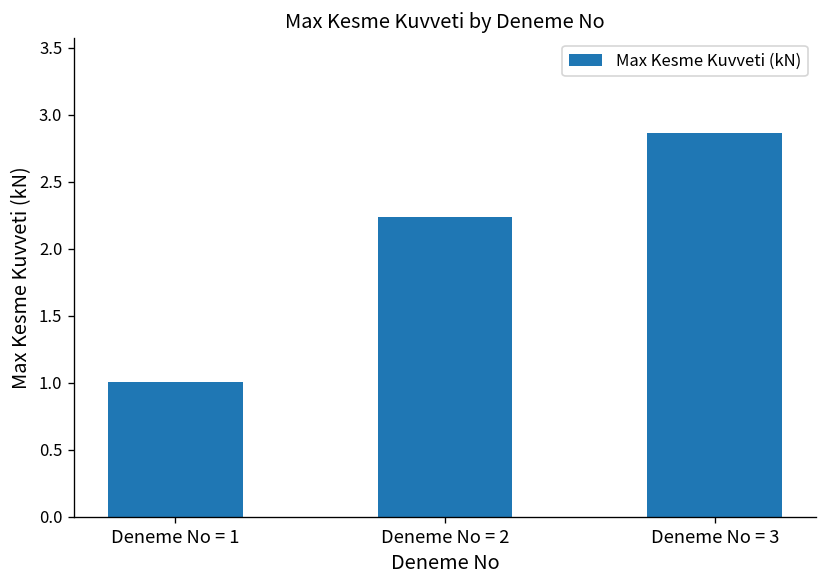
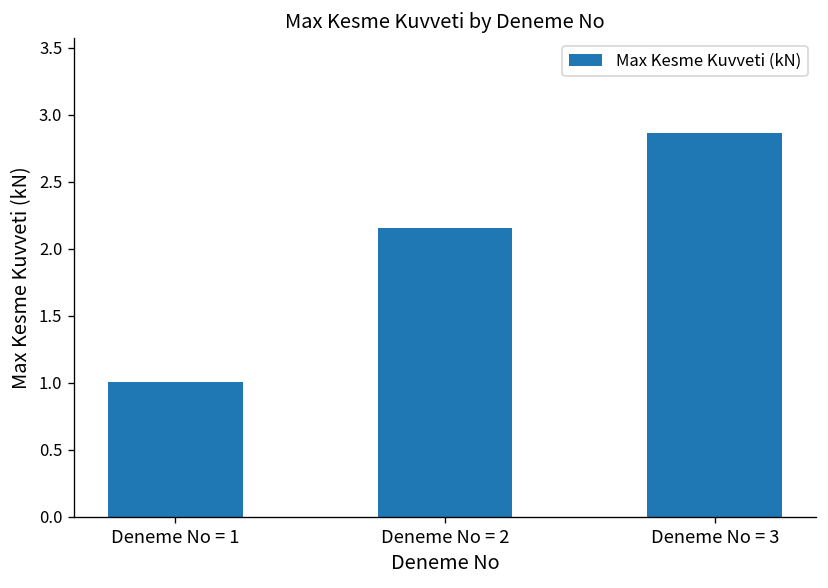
  {
    "Deneme No = 1": 1.01,
-   "Deneme No = 2": 2.24,
+   "Deneme No = 2": 2.15,
    "Deneme No = 3": 2.86
  }
